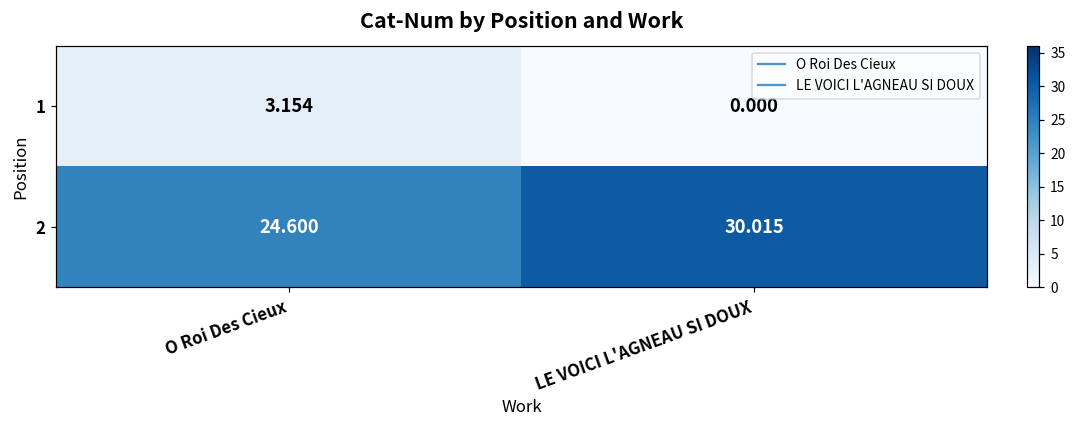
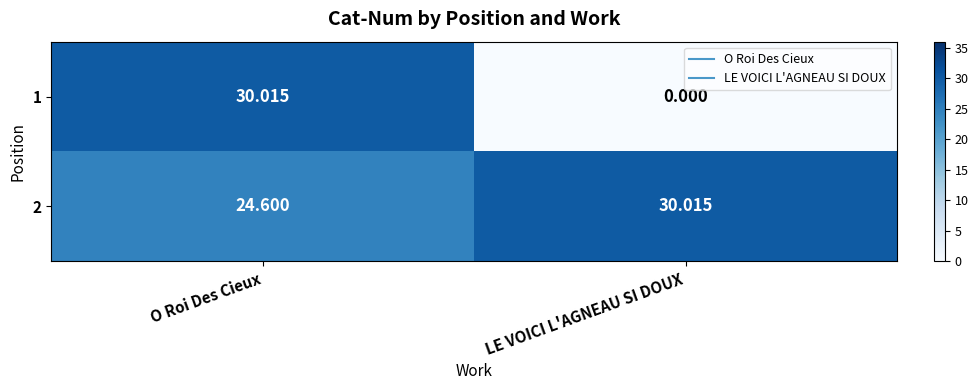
  {
    "1": {
-     "O Roi Des Cieux": 3.154
+     "O Roi Des Cieux": 30.015
    },
    "2": {
      "O Roi Des Cieux": 24.600,
      "LE VOICI L'AGNEAU SI DOUX": 30.015
    }
  }
